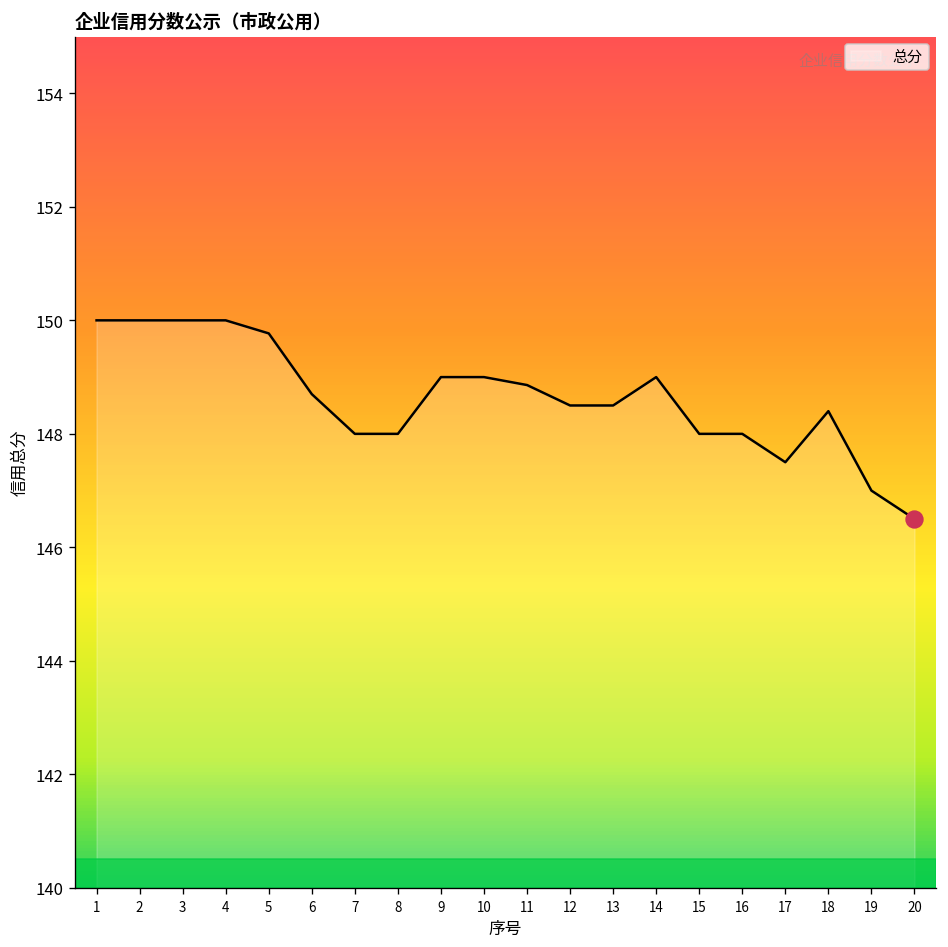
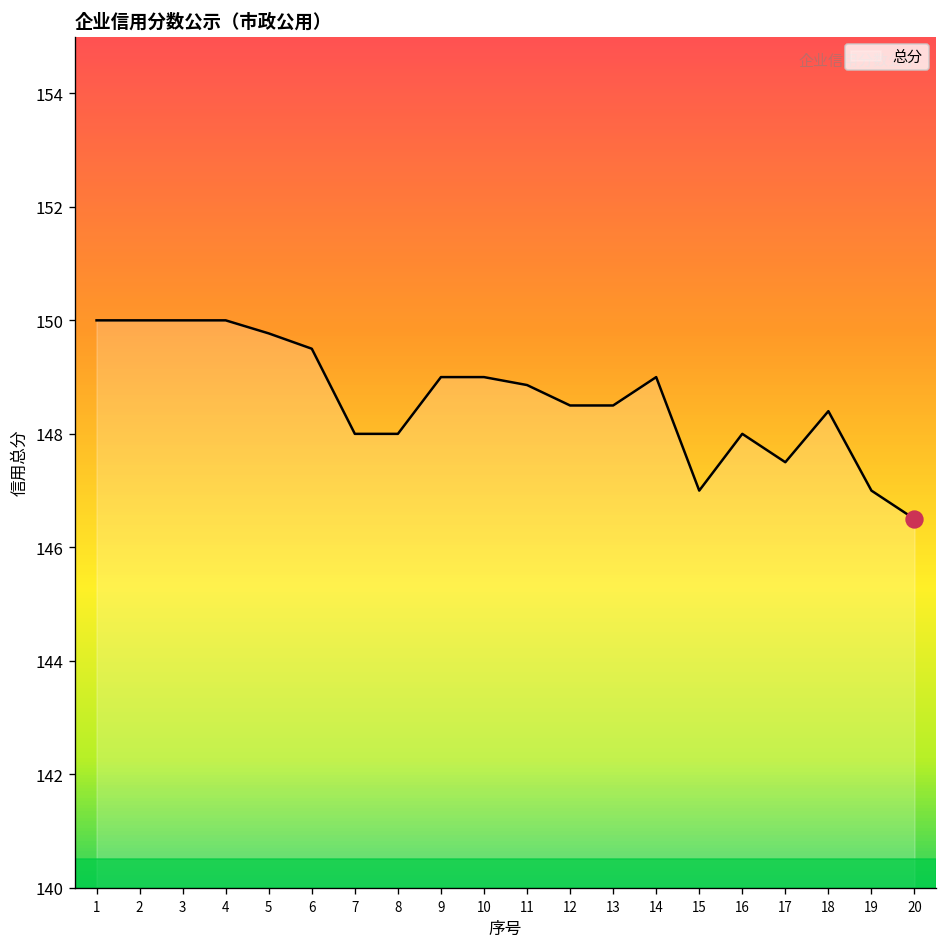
  {
    "总分": {
      "1": 150.0,
      "2": 150.0,
      "3": 150.0,
      "4": 150.0,
      "5": 149.8,
-     "6": 148.7,
+     "6": 149.5,
      "7": 148.0,
      "8": 148.0,
      "9": 149.0,
      "10": 149.0,
      "11": 148.9,
      "12": 148.5,
      "13": 148.5,
      "14": 149.0,
-     "15": 148,
+     "15": 147,
      "16": 148.0,
      "17": 147.5,
      "18": 148.4,
      "19": 147.0
    }
  }
